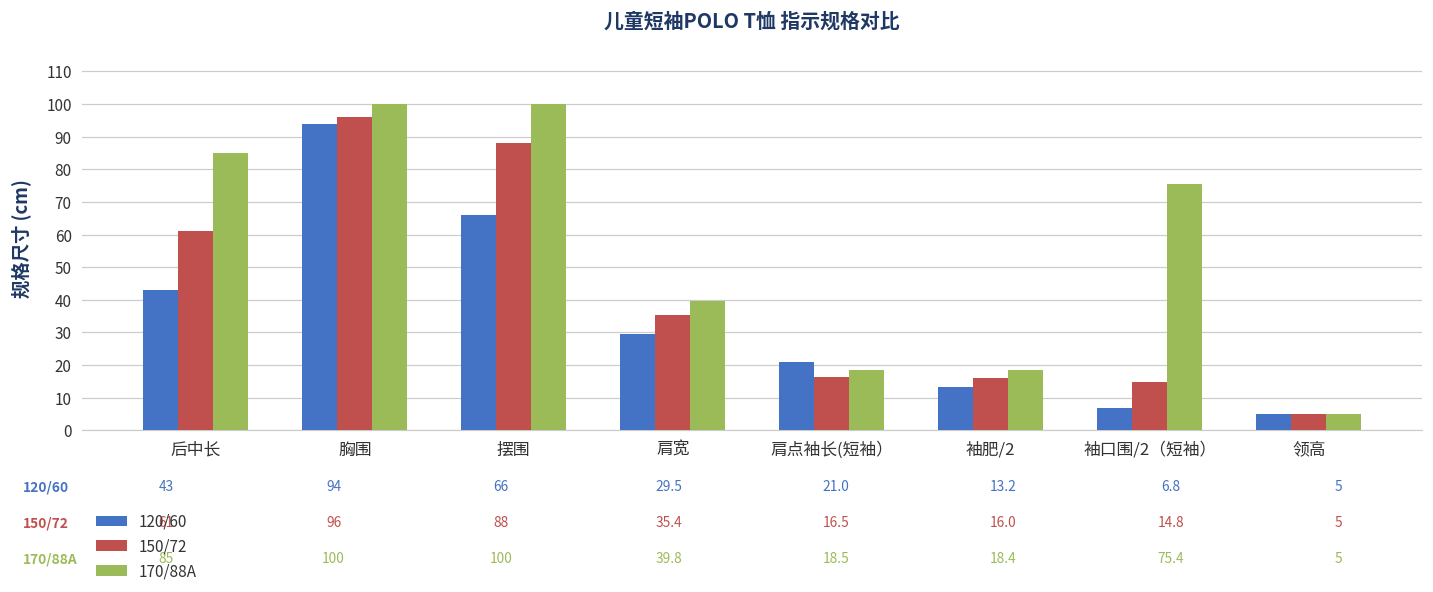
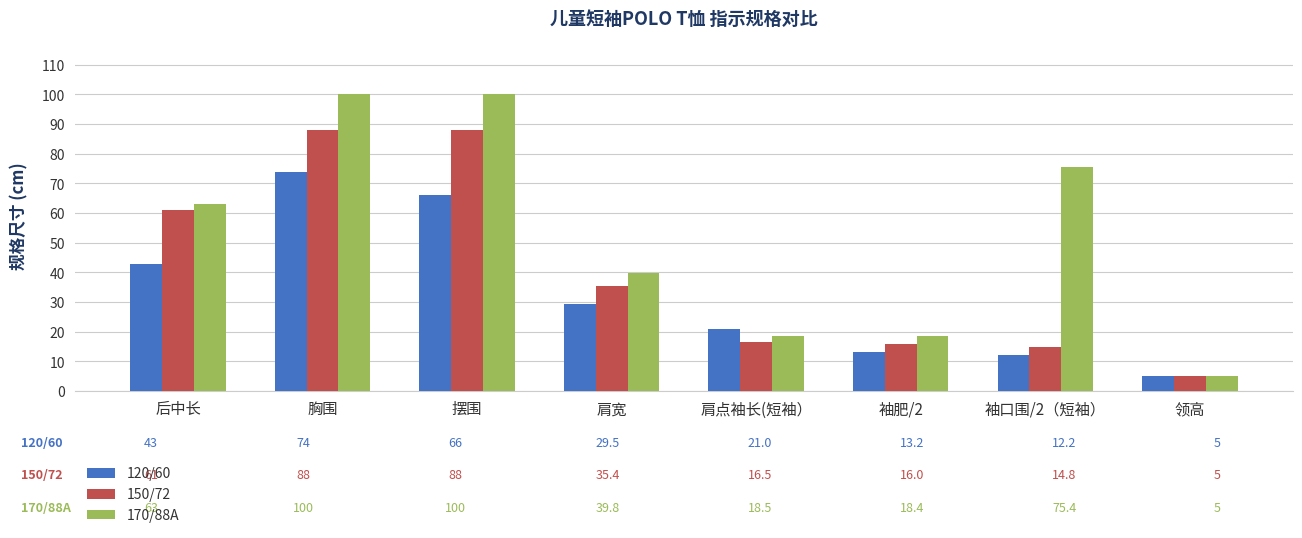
  {
    "120/60": {
-     "胸围": 94,
-     "袖口围/2（短袖）": 6.8
+     "胸围": 74,
+     "袖口围/2（短袖）": 12.2
    },
    "150/72": {
-     "胸围": 96
+     "胸围": 88
    },
    "170/88A": {
-     "后中长": 85
+     "后中长": 63
    }
  }
